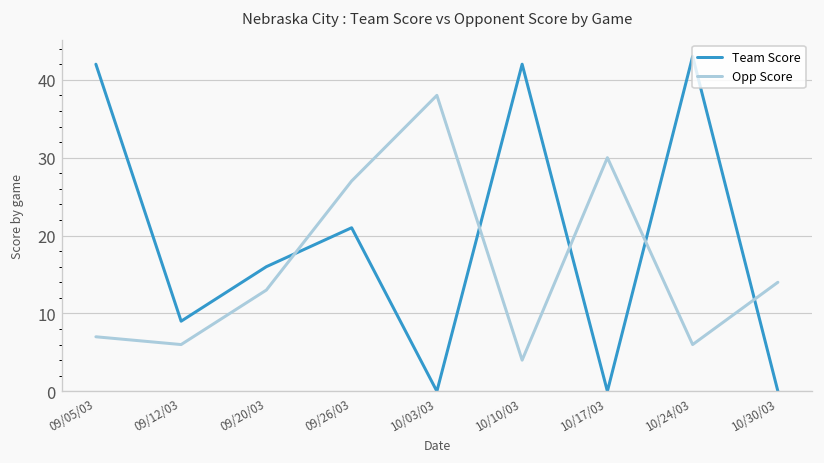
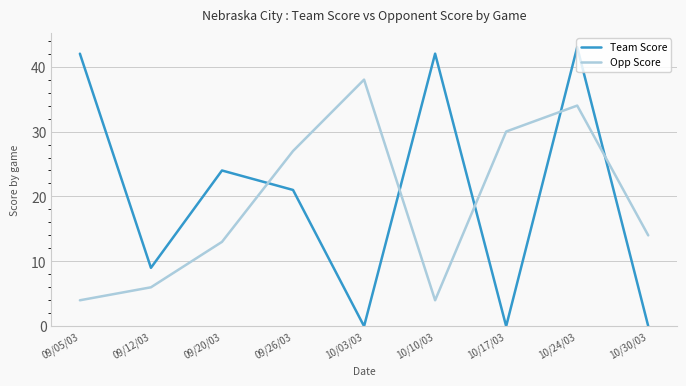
  {
    "Team Score": {
      "09/05/03": 42,
      "09/12/03": 9,
-     "09/20/03": 16,
+     "09/20/03": 24,
      "09/26/03": 21,
      "10/03/03": 0,
      "10/10/03": 42,
      "10/17/03": 0,
      "10/30/03": 0
    },
    "Opp Score": {
-     "09/05/03": 7,
+     "09/05/03": 4,
      "09/12/03": 6,
      "09/20/03": 13,
      "09/26/03": 27,
      "10/03/03": 38,
      "10/10/03": 4,
      "10/17/03": 30,
-     "10/24/03": 6,
+     "10/24/03": 34,
      "10/30/03": 14
    }
  }
